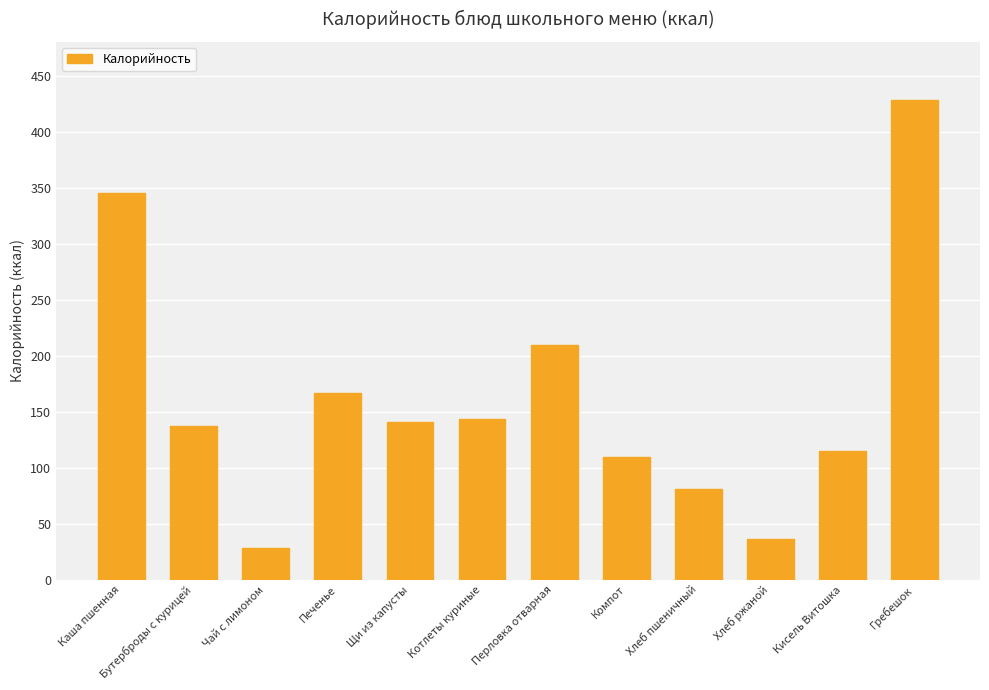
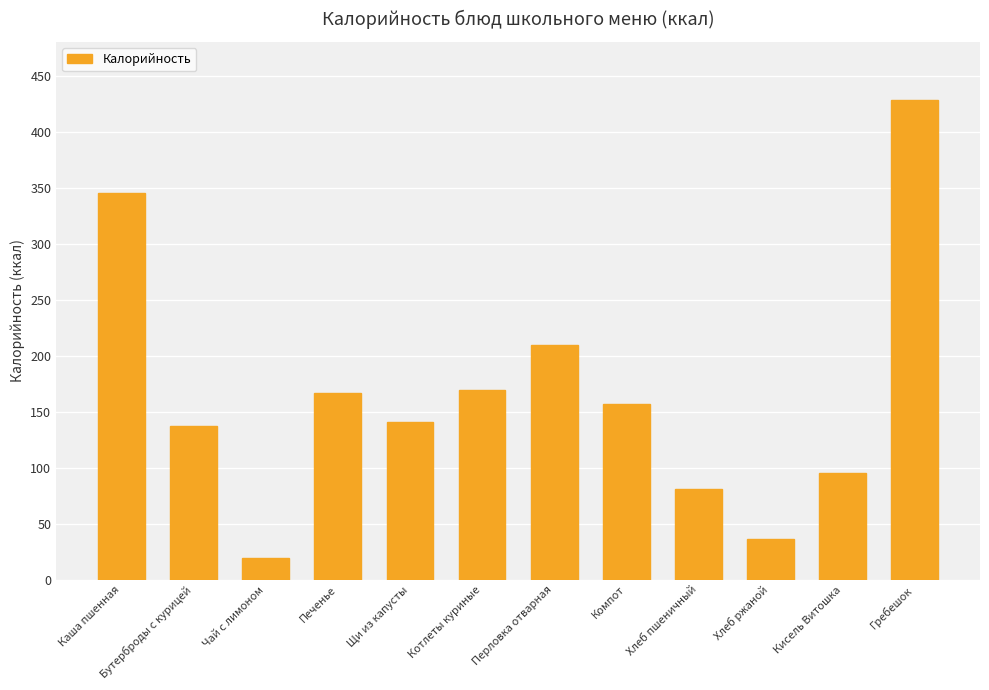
  {
    "Каша пшенная": 345,
    "Бутерброды с курицей": 138,
-   "Чай с лимоном": 28,
+   "Чай с лимоном": 19,
    "Печенье": 167,
    "Щи из капусты": 141,
-   "Котлеты куриные": 143,
+   "Котлеты куриные": 170,
    "Перловка отварная": 209,
-   "Компот": 110,
+   "Компот": 157,
    "Хлеб пшеничный": 81,
    "Хлеб ржаной": 37,
-   "Кисель Витошка": 115,
+   "Кисель Витошка": 95,
    "Гребешок": 428
  }
